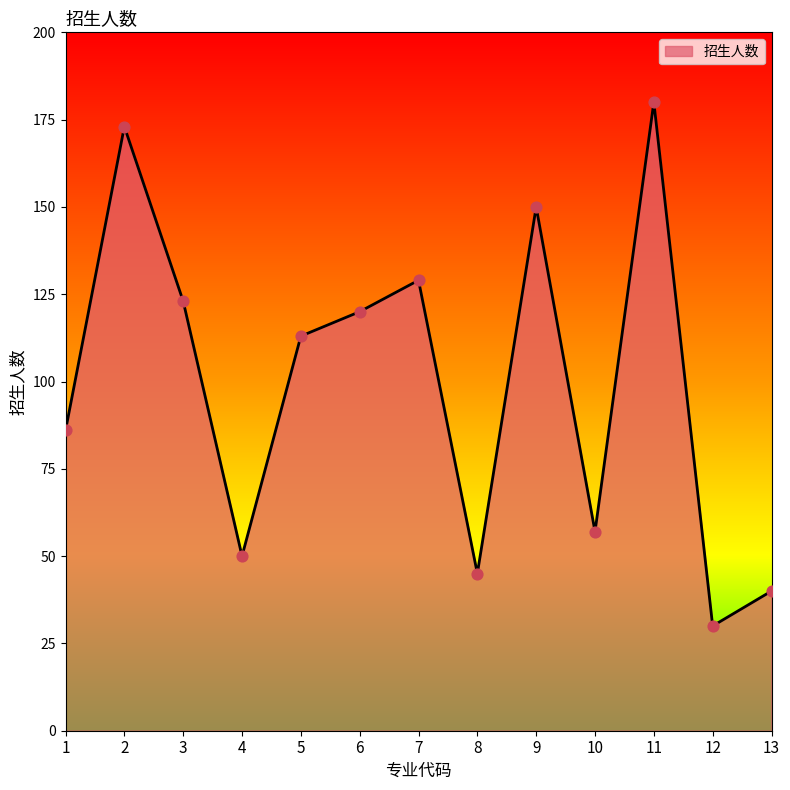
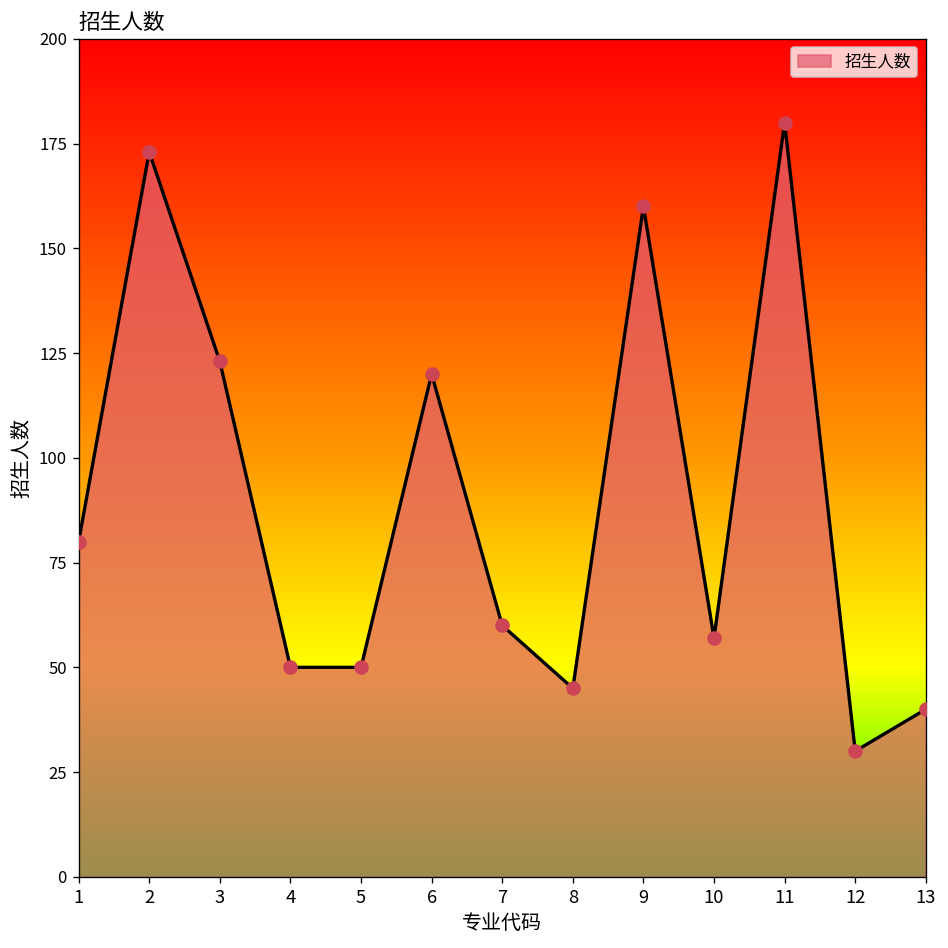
  {
-   "1": 86,
+   "1": 80,
    "2": 173,
    "3": 123,
    "4": 50,
-   "5": 113,
+   "5": 50,
    "6": 120,
-   "7": 129,
+   "7": 60,
    "8": 45,
-   "9": 150,
+   "9": 160,
    "10": 57,
    "11": 180,
    "12": 30,
    "13": 40
  }
